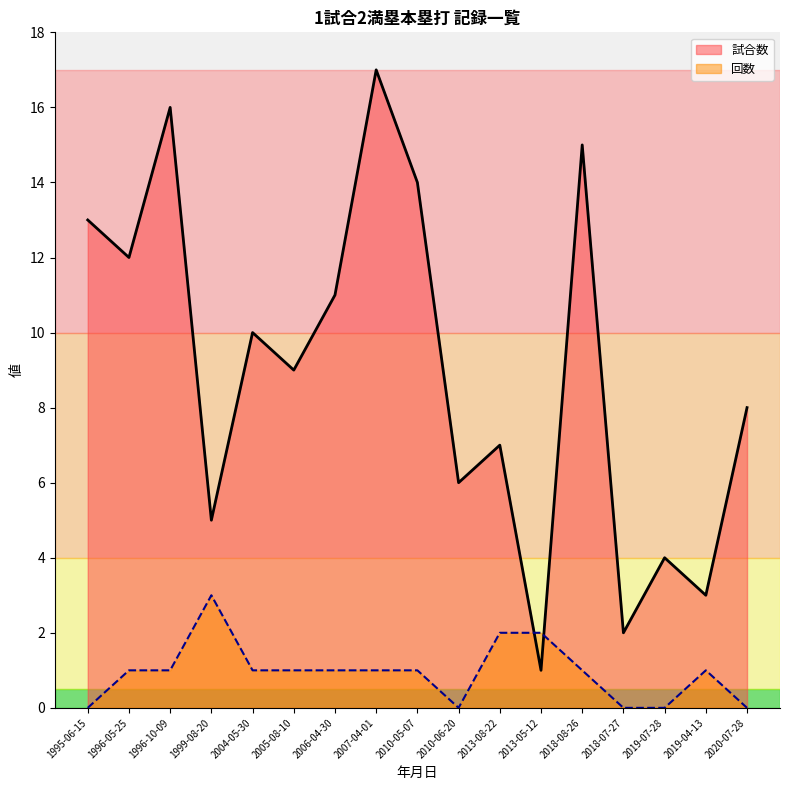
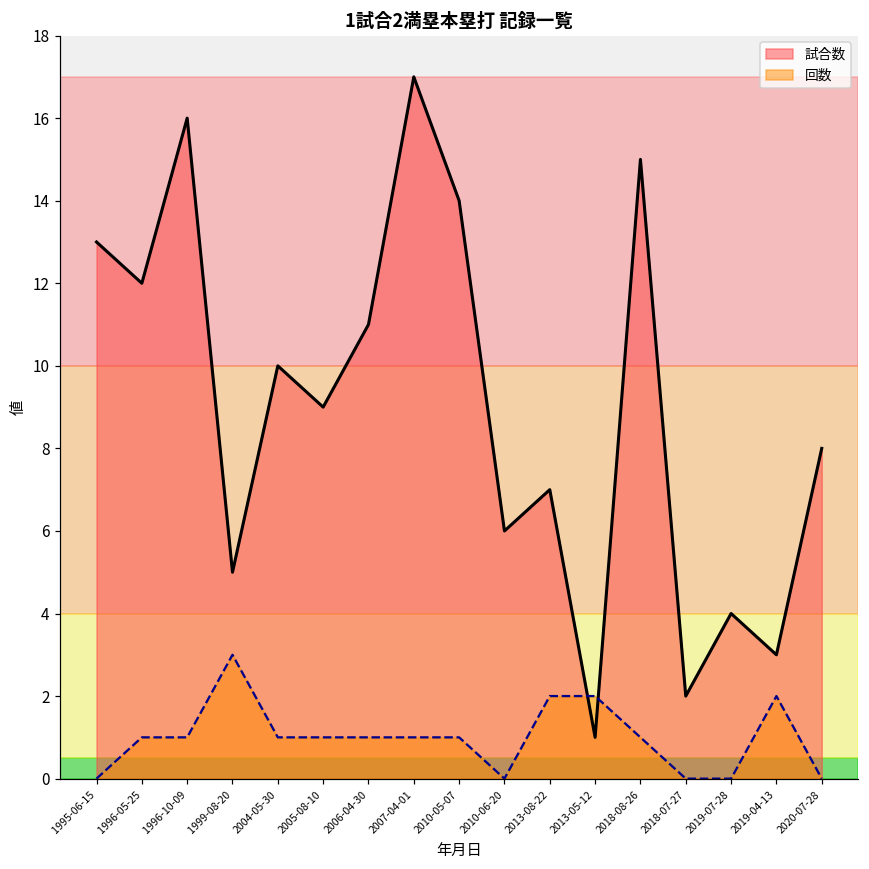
  {
    "試合数": {
      "1995-06-15": 13,
      "1996-05-25": 12,
      "1996-10-09": 16,
      "1999-08-20": 5,
      "2004-05-30": 10,
      "2005-08-10": 9,
      "2006-04-30": 11,
      "2007-04-01": 17,
      "2010-05-07": 14,
      "2010-06-20": 6,
      "2013-08-22": 7,
      "2013-05-12": 1,
      "2018-08-26": 15,
      "2018-07-27": 2,
      "2019-07-28": 4,
      "2019-04-13": 3,
      "2020-07-28": 8
    },
    "回数": {
      "1996-05-25": 1,
      "1996-10-09": 1,
      "1999-08-20": 3,
      "2004-05-30": 1,
      "2005-08-10": 1,
      "2006-04-30": 1,
      "2007-04-01": 1,
      "2010-05-07": 1,
      "2013-08-22": 2,
      "2013-05-12": 2,
      "2018-08-26": 1,
-     "2019-04-13": 1
+     "2019-04-13": 2
    }
  }
